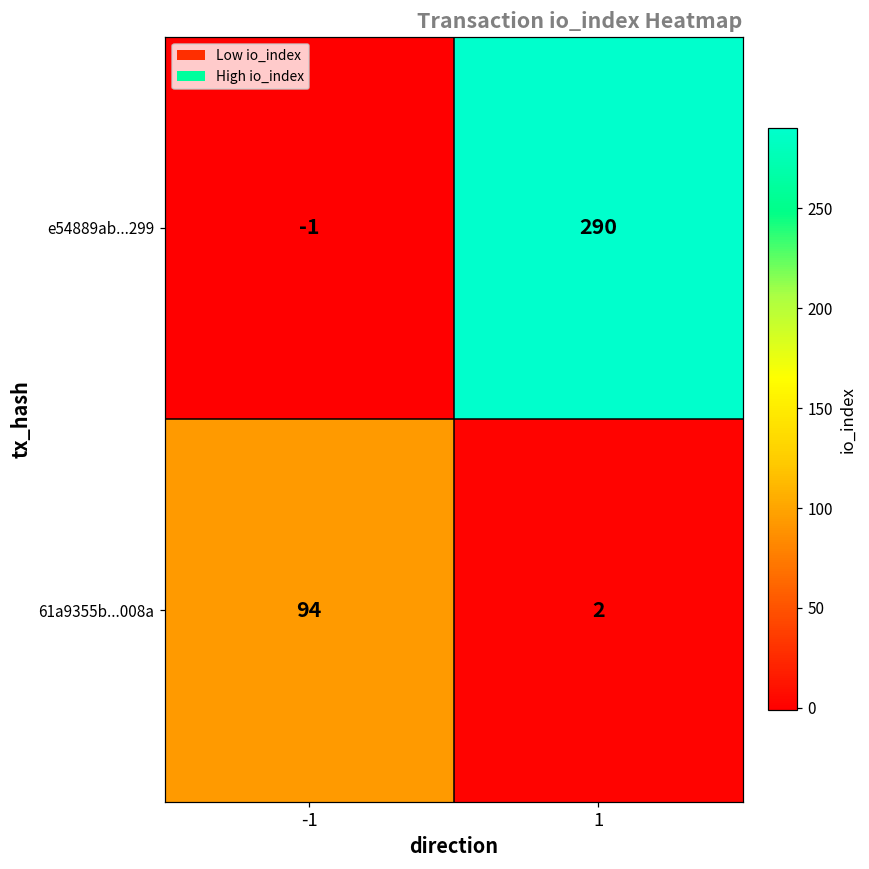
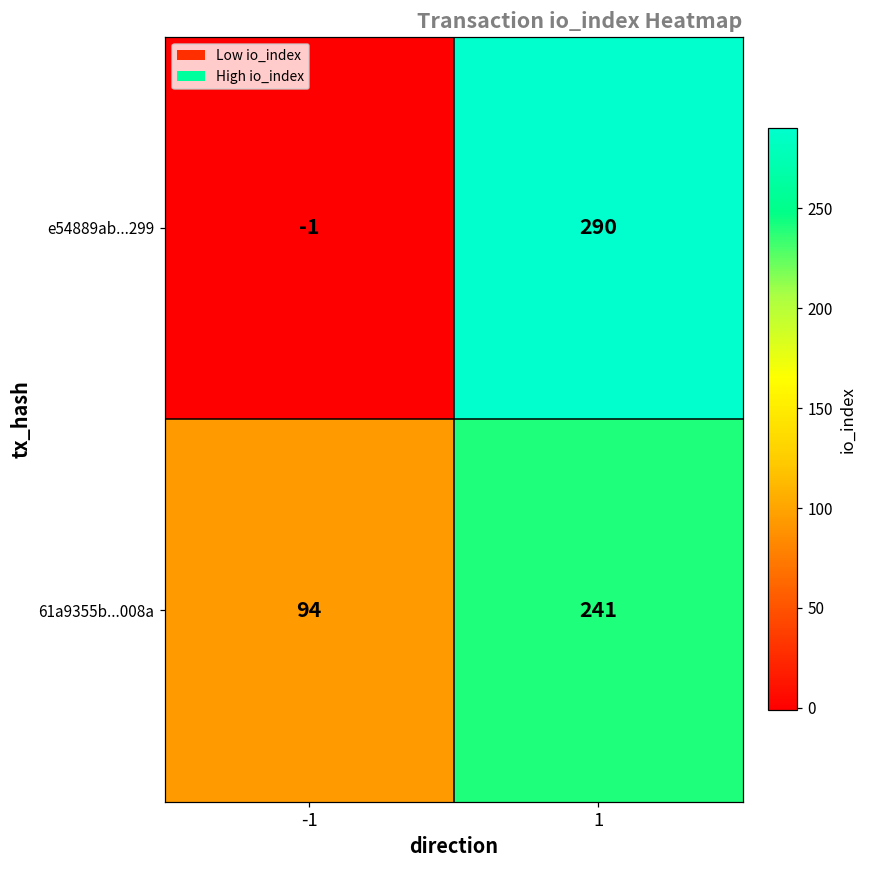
  {
    "e54889ab...299": {
      "-1": -1,
      "1": 290
    },
    "61a9355b...008a": {
      "-1": 94,
-     "1": 2
+     "1": 241
    }
  }
